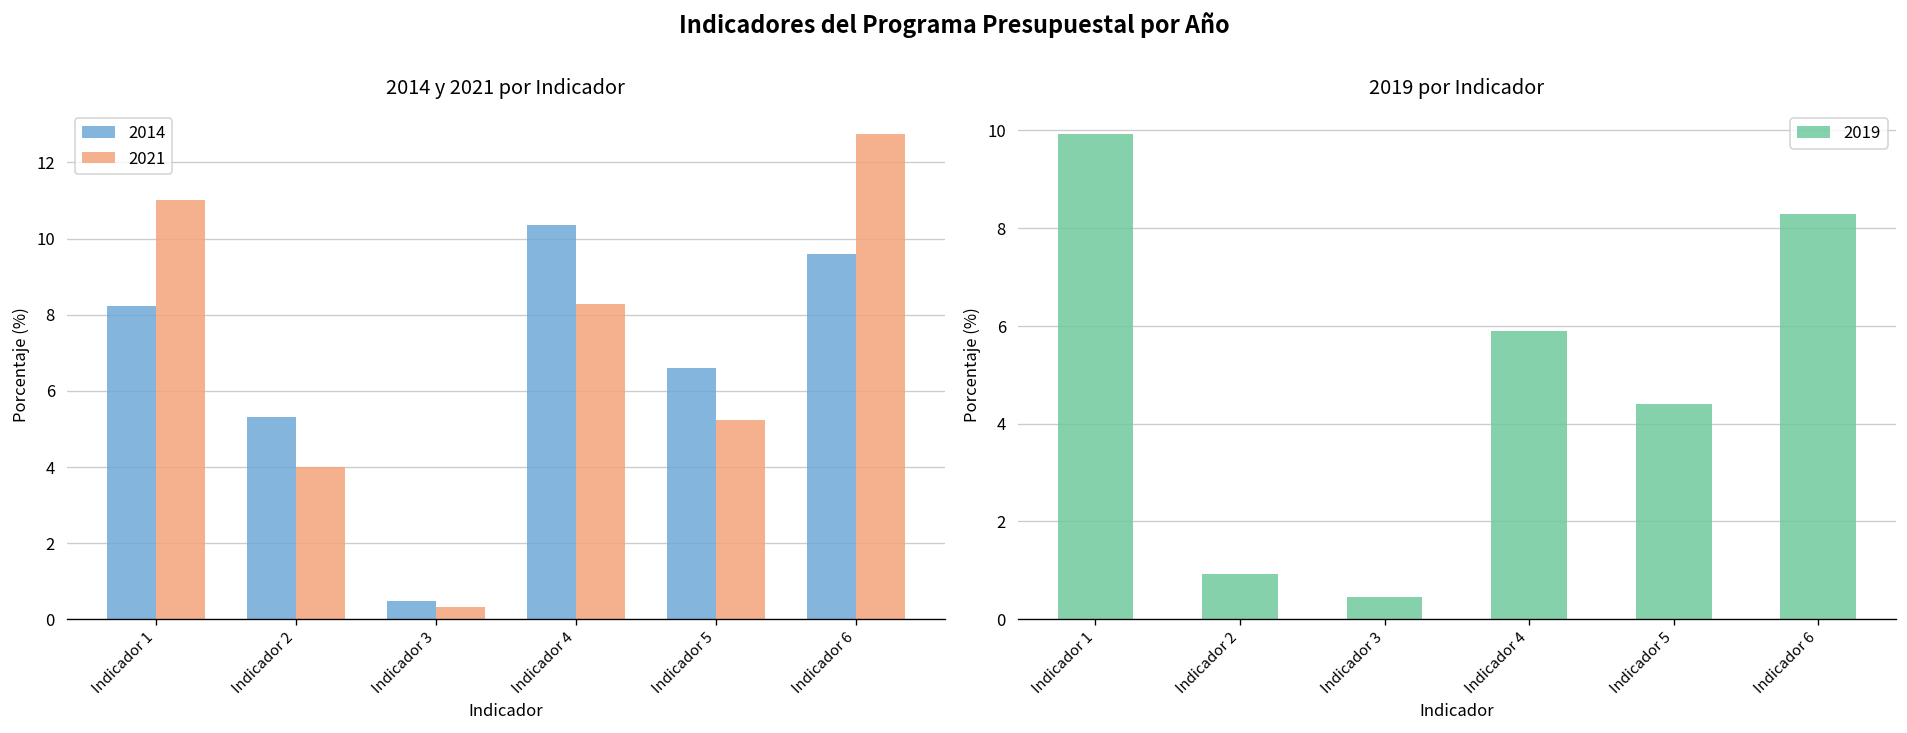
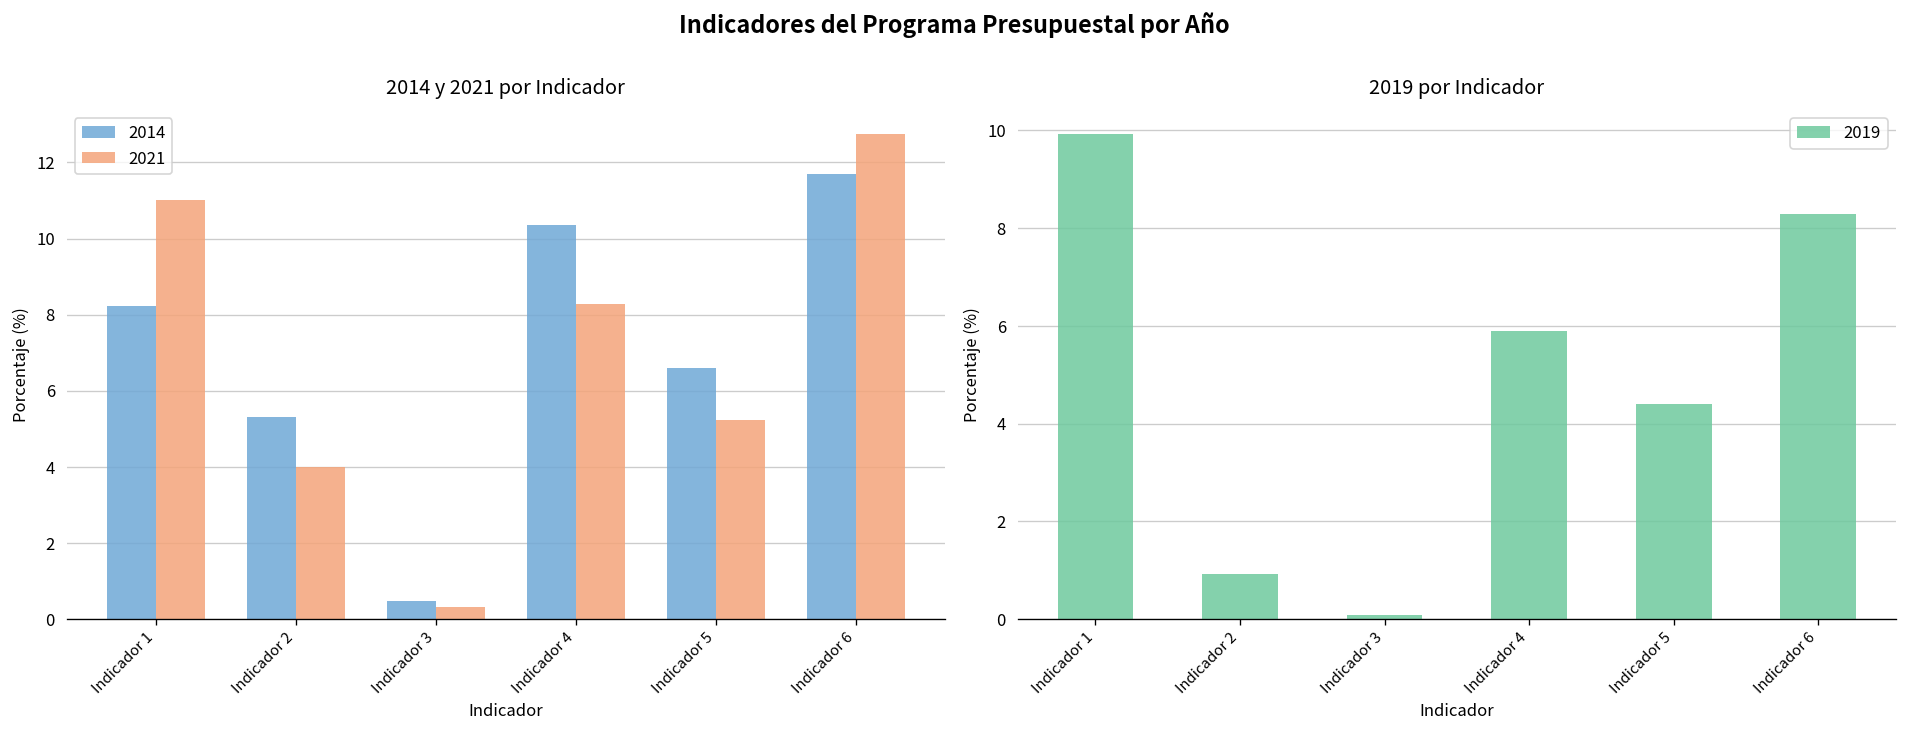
  {
    "2014 y 2021 por Indicador": {
      "2014": {
        "Indicador 1": 8.2,
        "Indicador 2": 5.3,
        "Indicador 3": 0.5,
        "Indicador 4": 10.3,
        "Indicador 5": 6.6,
-       "Indicador 6": 9.6
+       "Indicador 6": 11.7
      },
      "2021": {
        "Indicador 1": 11.0,
        "Indicador 2": 4.0,
        "Indicador 3": 0.3,
        "Indicador 4": 8.3,
        "Indicador 5": 5.2,
        "Indicador 6": 12.7
      }
    },
    "2019 por Indicador": {
      "Indicador 1": 9.9,
      "Indicador 2": 0.9,
-     "Indicador 3": 0.5,
+     "Indicador 3": 0.1,
      "Indicador 4": 5.9,
      "Indicador 5": 4.4,
      "Indicador 6": 8.3
    }
  }
